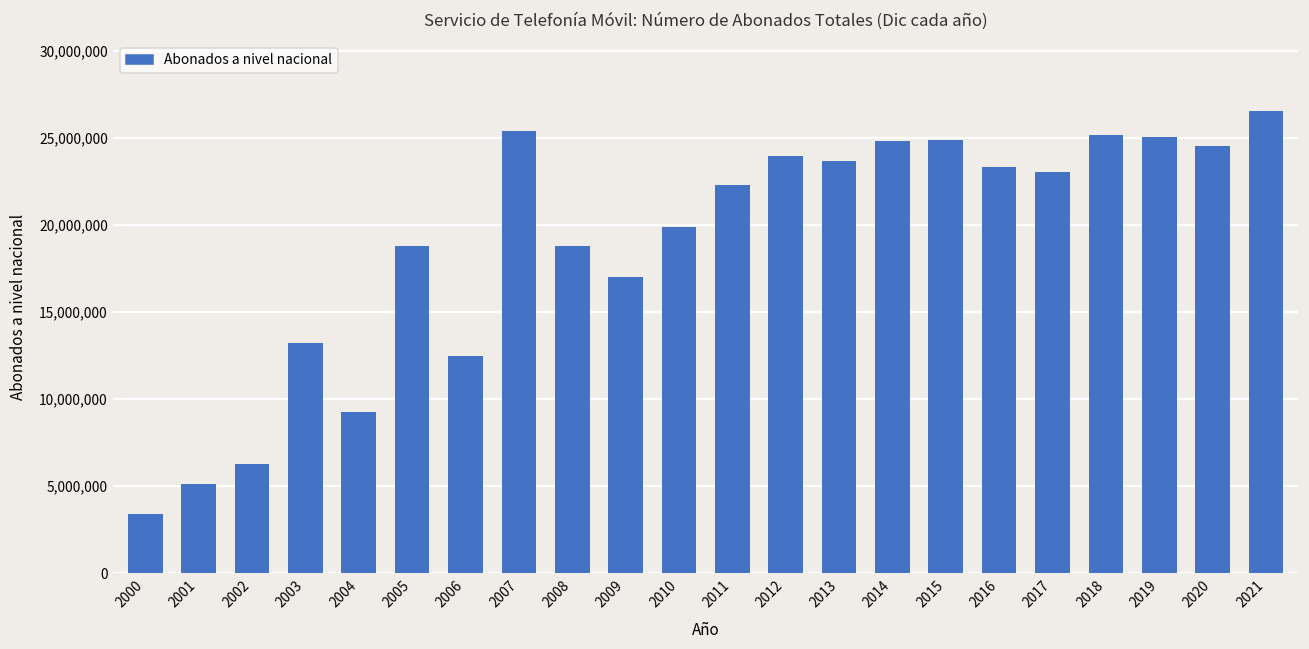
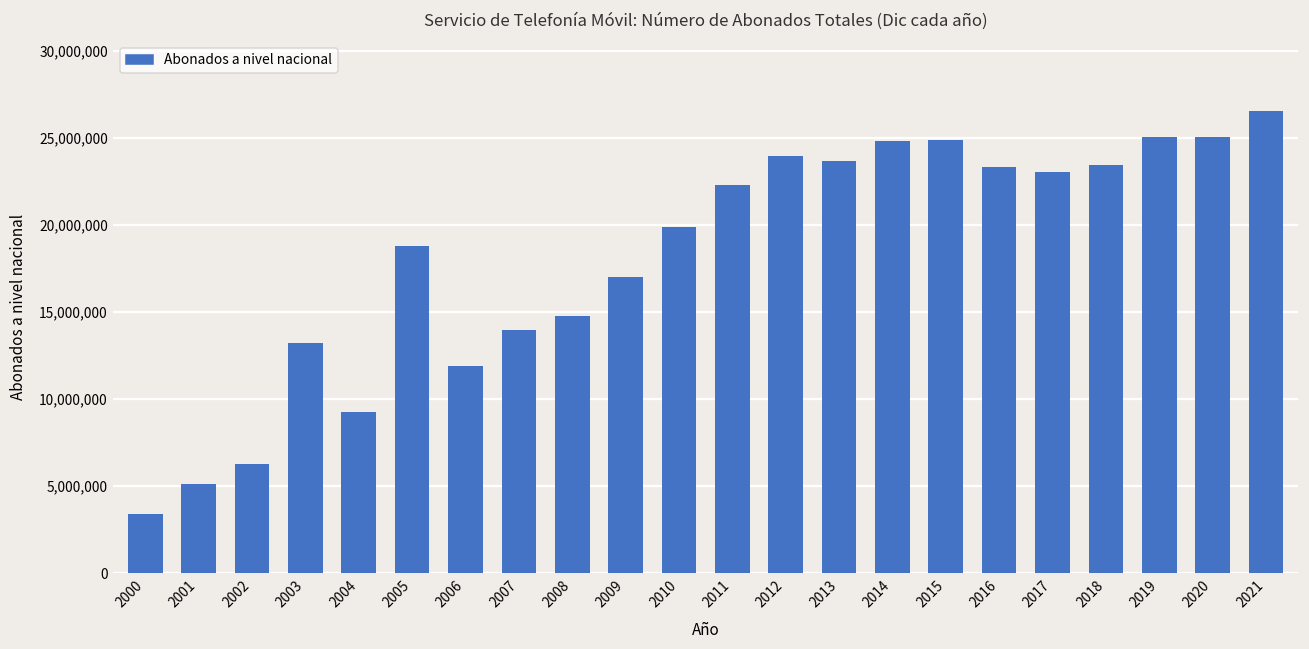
  {
    "2000": "3,400,000",
    "2001": "5,100,000",
    "2002": "6,200,000",
    "2003": "13,200,000",
    "2004": "9,300,000",
    "2005": "18,800,000",
-   "2006": "12,500,000",
-   "2007": "25,400,000",
-   "2008": "18,800,000",
+   "2006": "11,900,000",
+   "2007": "14,000,000",
+   "2008": "14,800,000",
    "2009": "17,000,000",
    "2010": "19,900,000",
    "2011": "22,300,000",
    "2012": "23,900,000",
    "2013": "23,700,000",
    "2014": "24,800,000",
    "2015": "24,900,000",
    "2016": "23,300,000",
    "2017": "23,000,000",
-   "2018": "25,200,000",
+   "2018": "23,500,000",
    "2019": "25,100,000",
-   "2020": "24,600,000",
+   "2020": "25,100,000",
    "2021": "26,600,000"
  }
